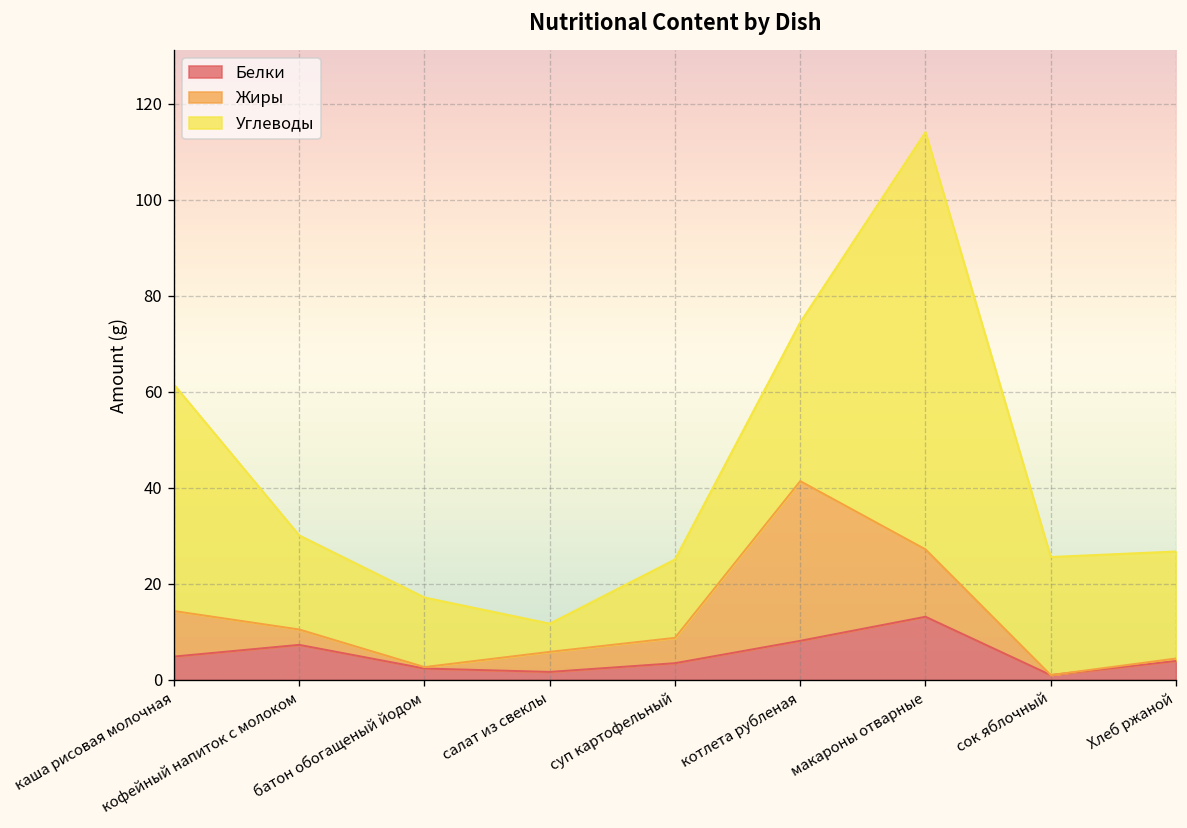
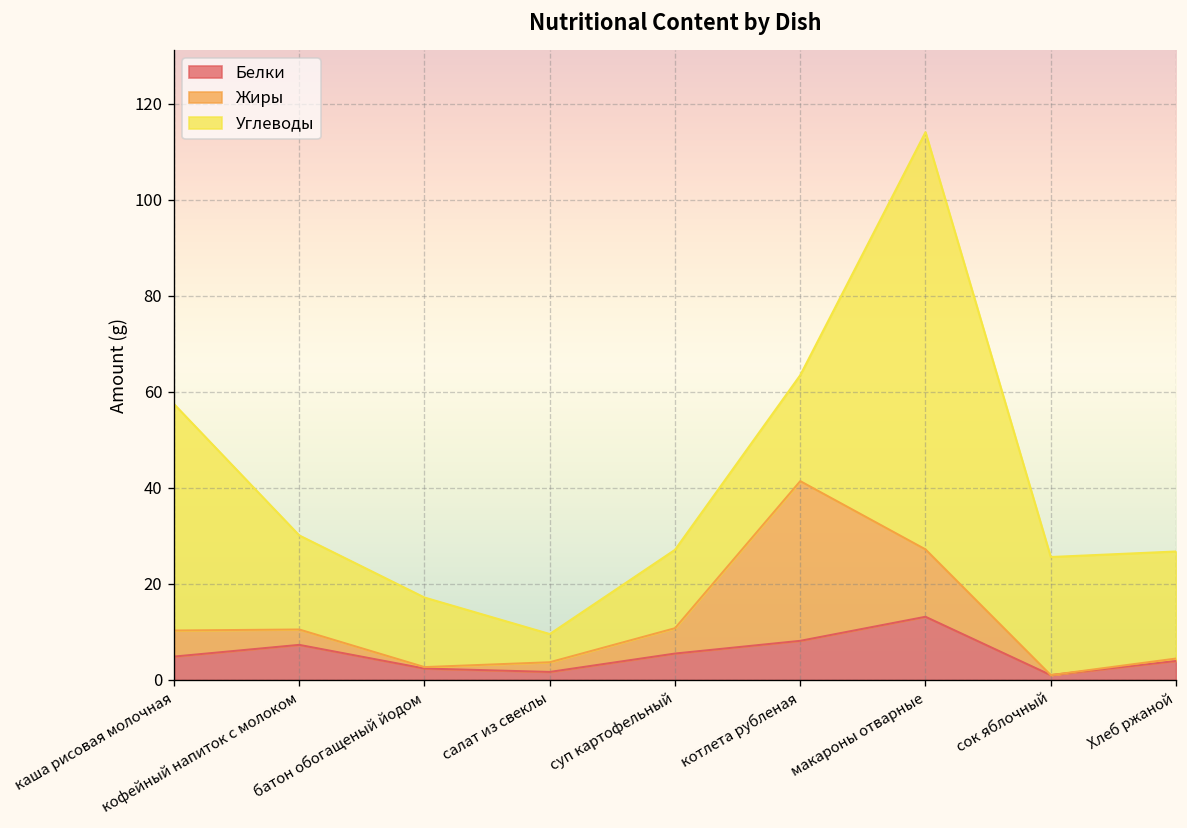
  {
    "Белки": {
      "каша рисовая молочная": 5,
      "кофейный напиток с молоком": 7,
      "салат из свеклы": 2,
-     "суп картофельный": 3,
+     "суп картофельный": 5,
      "котлета рубленая": 8,
      "макароны отварные": 13
    },
    "Жиры": {
-     "каша рисовая молочная": 9,
+     "каша рисовая молочная": 5,
      "кофейный напиток с молоком": 3,
-     "салат из свеклы": 4,
+     "салат из свеклы": 2,
      "суп картофельный": 5,
      "котлета рубленая": 33,
      "макароны отварные": 14
    },
    "Углеводы": {
      "каша рисовая молочная": 47,
      "кофейный напиток с молоком": 20,
      "батон обогащеный йодом": 14,
      "салат из свеклы": 6,
      "суп картофельный": 16,
-     "котлета рубленая": 33,
+     "котлета рубленая": 22,
      "макароны отварные": 87,
      "сок яблочный": 25,
      "Хлеб ржаной": 22
    }
  }
